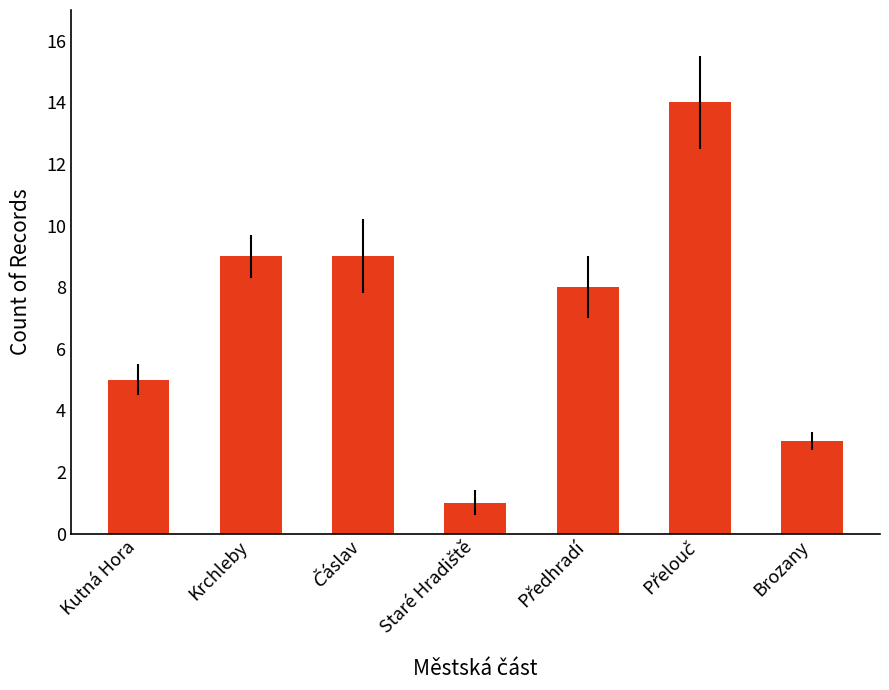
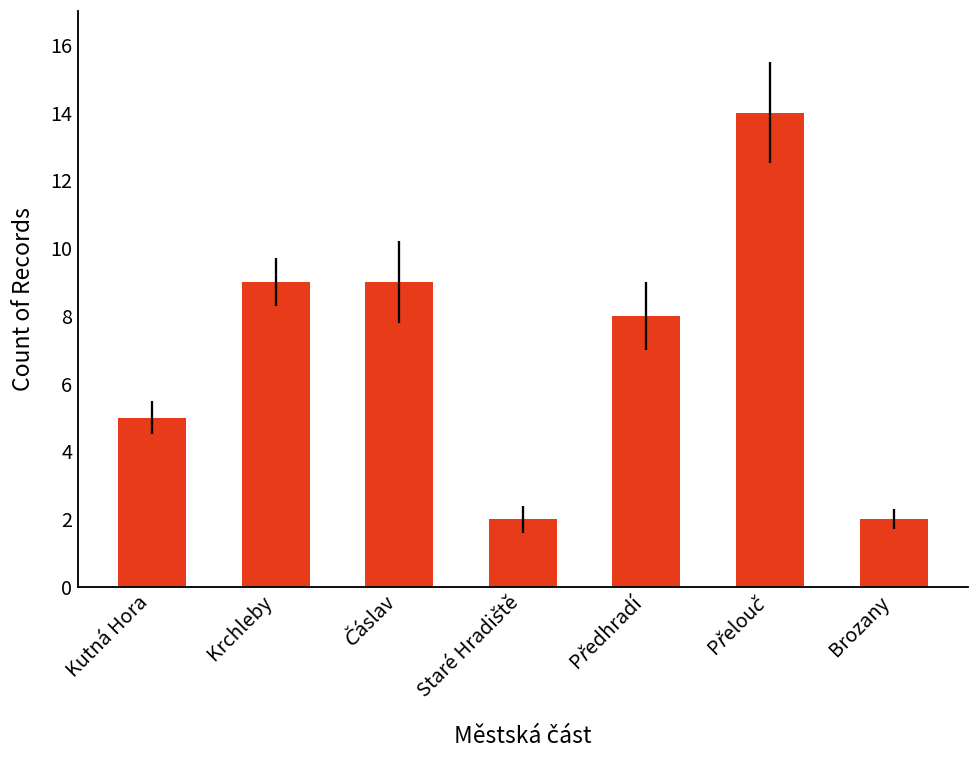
  {
    "Kutná Hora": 5,
    "Krchleby": 9,
    "Čáslav": 9,
-   "Staré Hradiště": 1,
+   "Staré Hradiště": 2,
    "Předhradí": 8,
    "Přelouč": 14,
-   "Brozany": 3
+   "Brozany": 2
  }
